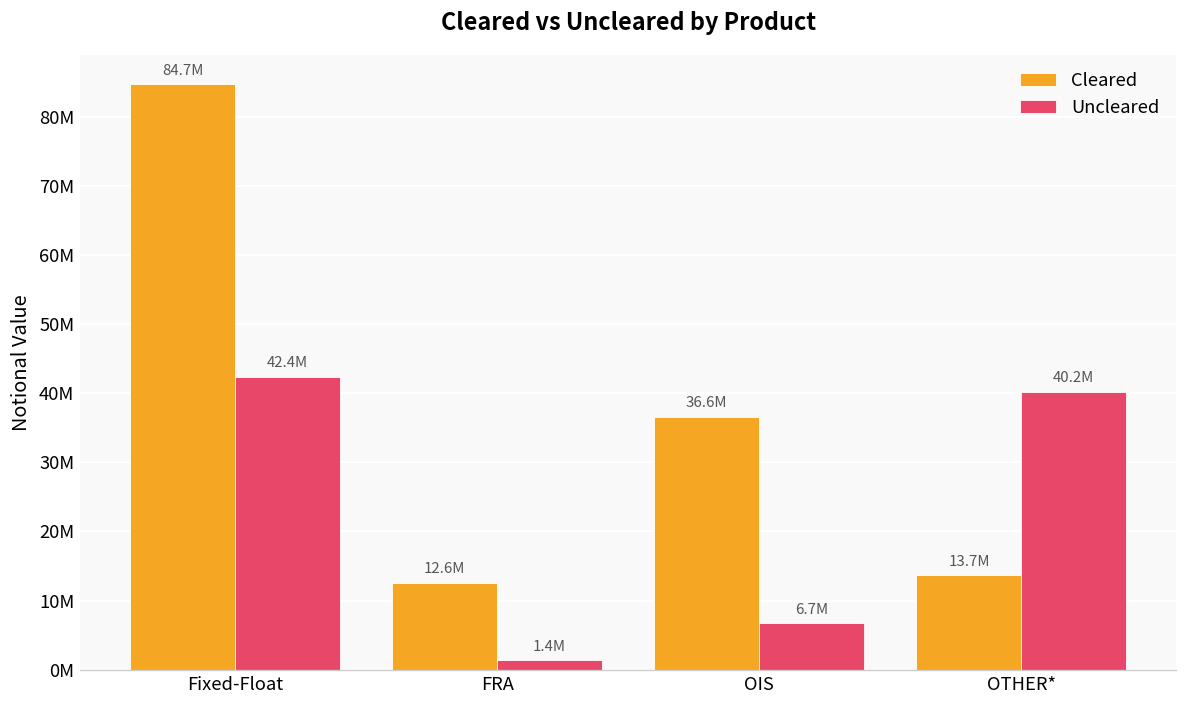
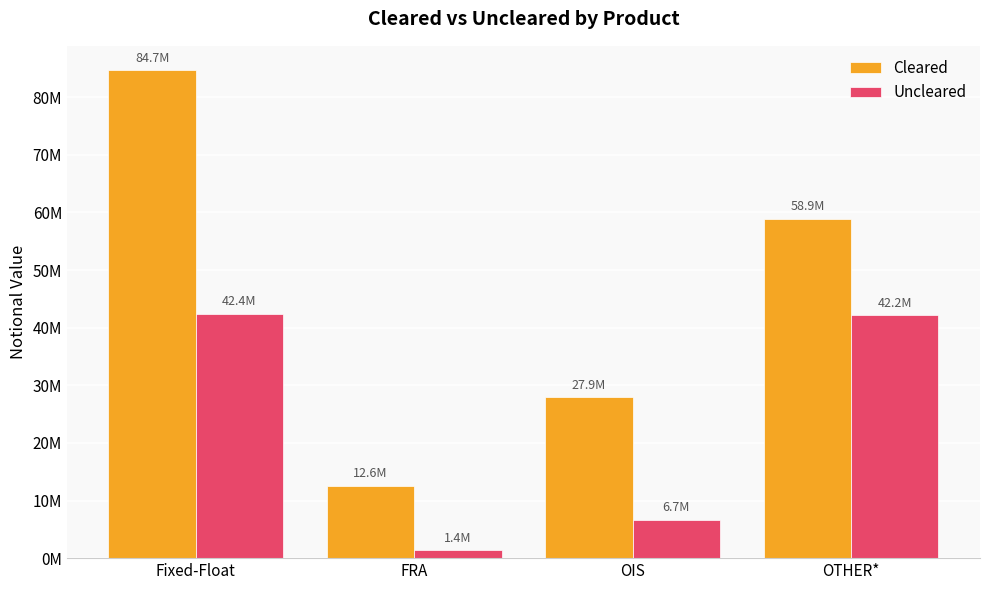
  {
    "Cleared": {
      "Fixed-Float": "84.7M",
      "FRA": "12.6M",
-     "OIS": "36.6M",
-     "OTHER*": "13.7M"
+     "OIS": "27.9M",
+     "OTHER*": "58.9M"
    },
    "Uncleared": {
      "Fixed-Float": "42.4M",
      "FRA": "1.4M",
      "OIS": "6.7M",
-     "OTHER*": "40.2M"
+     "OTHER*": "42.2M"
    }
  }
